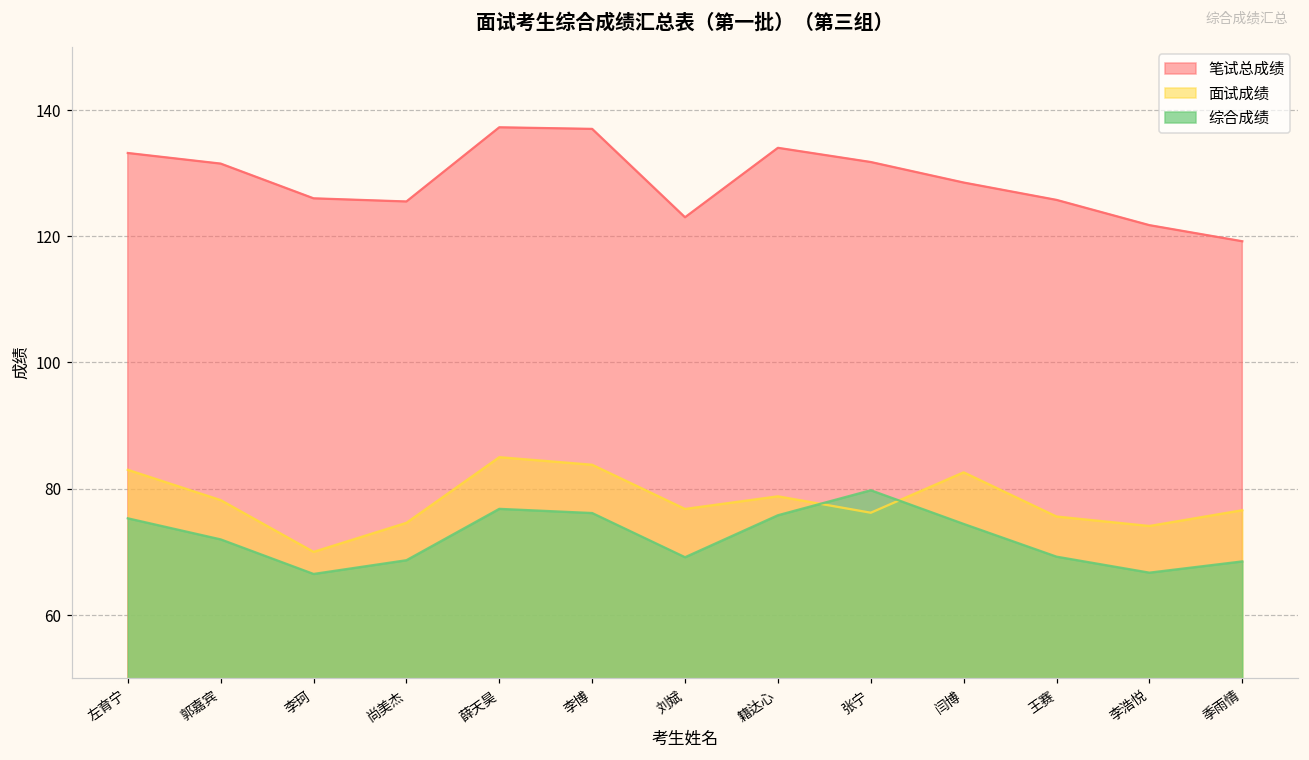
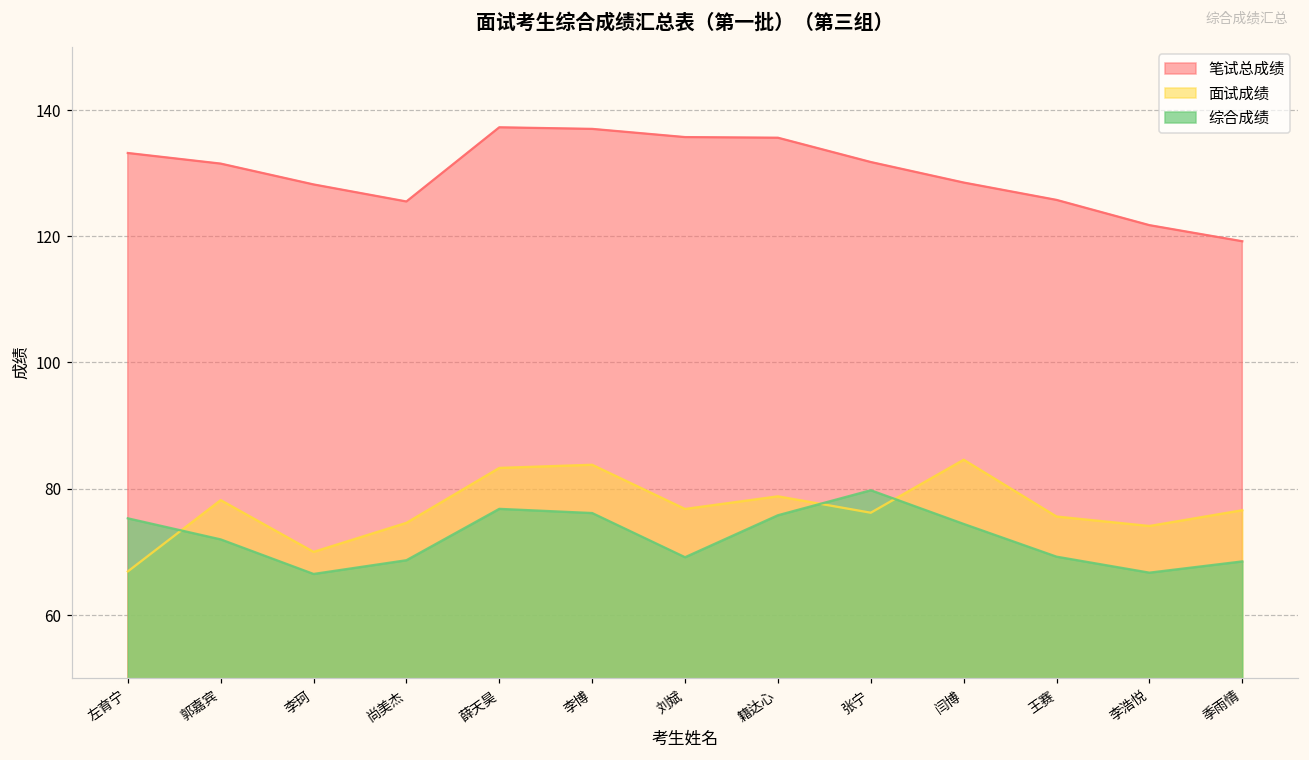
  {
    "笔试总成绩": {
      "左育宁": 133,
      "郭嘉宾": 132,
-     "李珂": 126,
+     "李珂": 128,
      "尚美杰": 126,
      "薛天昊": 137,
      "李博": 137,
-     "刘斌": 123,
-     "籍达心": 134,
+     "刘斌": 136,
+     "籍达心": 136,
      "张宁": 132,
      "闫博": 129,
      "王赛": 126,
      "李浩悦": 122,
      "季雨情": 119
    },
    "面试成绩": {
-     "左育宁": 83,
+     "左育宁": 67,
      "郭嘉宾": 78,
      "李珂": 70,
      "尚美杰": 75,
-     "薛天昊": 85,
+     "薛天昊": 83,
      "李博": 84,
      "刘斌": 77,
      "籍达心": 79,
      "张宁": 76,
-     "闫博": 83,
+     "闫博": 85,
      "王赛": 76,
      "李浩悦": 74,
      "季雨情": 77
    },
    "综合成绩": {
      "左育宁": 75,
      "郭嘉宾": 72,
      "李珂": 67,
      "尚美杰": 69,
      "薛天昊": 77,
      "李博": 76,
      "刘斌": 69,
      "籍达心": 76,
      "张宁": 80,
      "闫博": 74,
      "王赛": 69,
      "李浩悦": 67,
      "季雨情": 68
    }
  }
